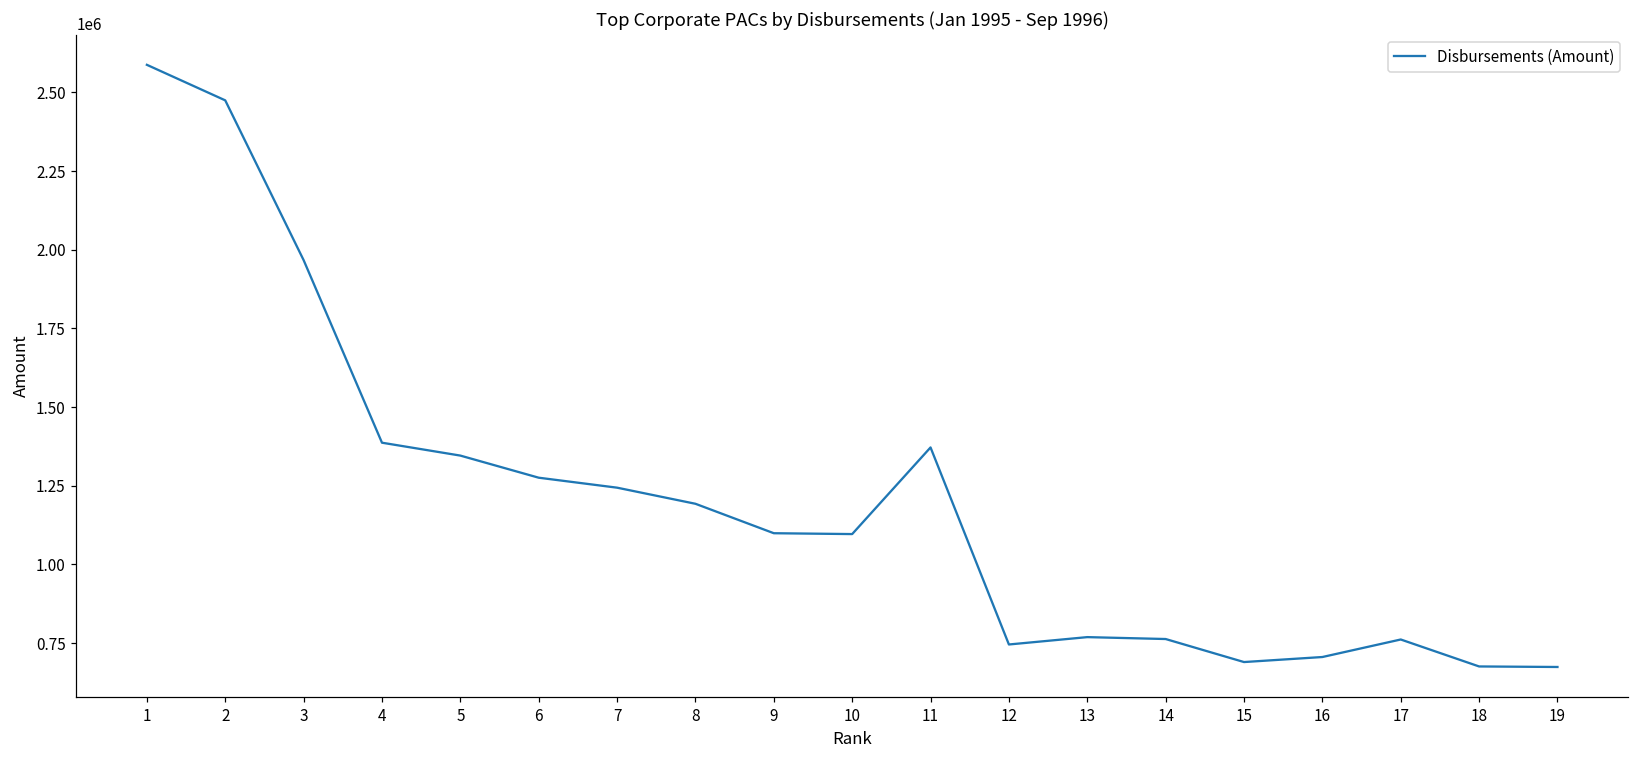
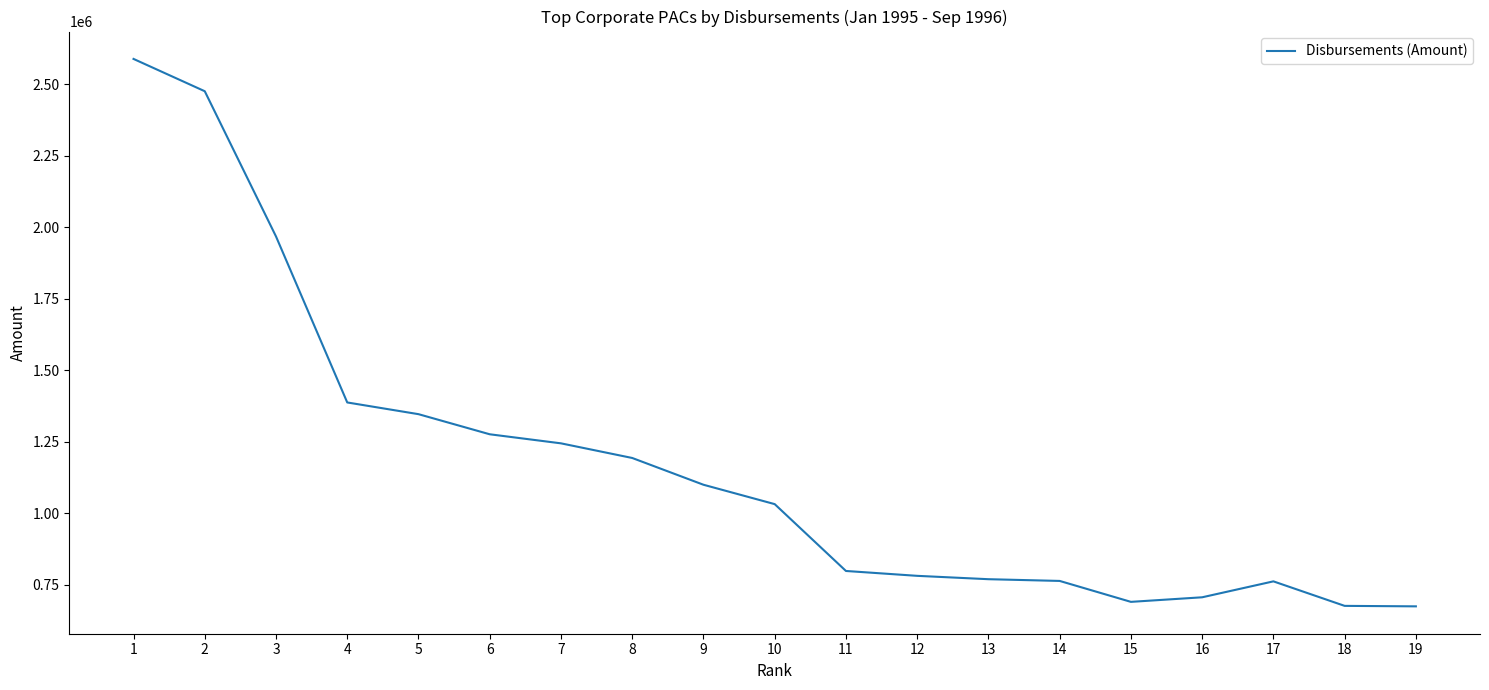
  {
    "1": 2590000,
    "2": 2470000,
    "3": 1970000,
    "4": 1390000,
    "5": 1350000,
    "6": 1280000,
    "7": 1240000,
    "8": 1190000,
    "9": 1100000,
-   "10": 1100000,
-   "11": 1370000,
-   "12": 750000,
+   "10": 1030000,
+   "11": 800000,
+   "12": 780000,
    "13": 770000,
    "14": 760000,
    "15": 690000,
    "16": 710000,
    "17": 760000,
    "18": 680000,
    "19": 670000
  }
